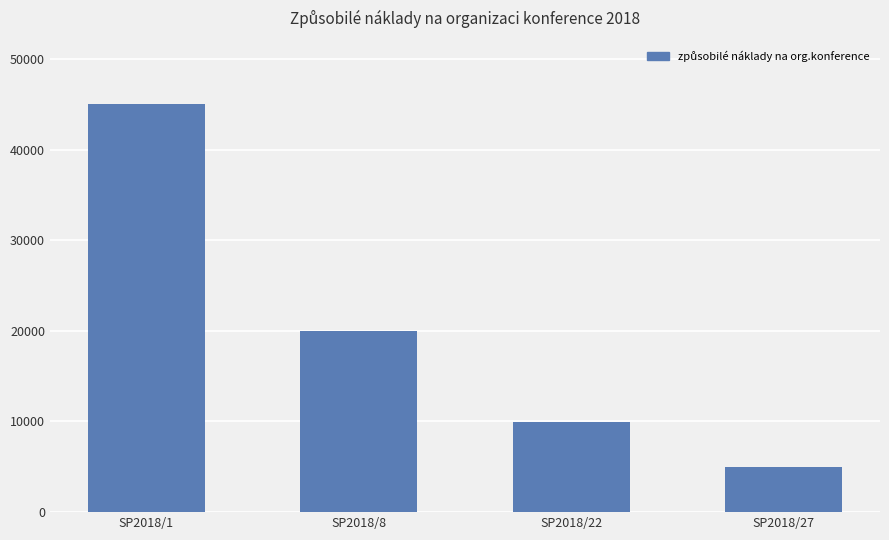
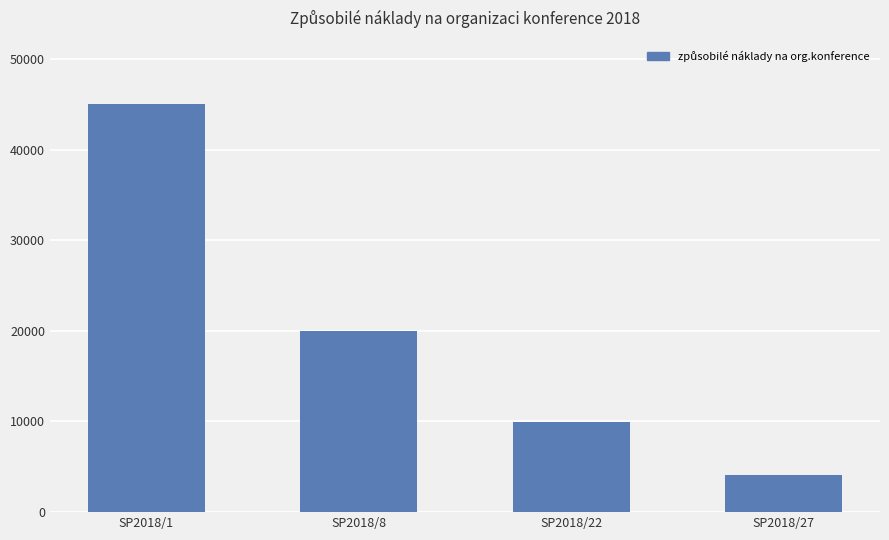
  {
    "SP2018/1": 45000,
    "SP2018/8": 20000,
    "SP2018/22": 10000,
-   "SP2018/27": 5000
+   "SP2018/27": 4000
  }
